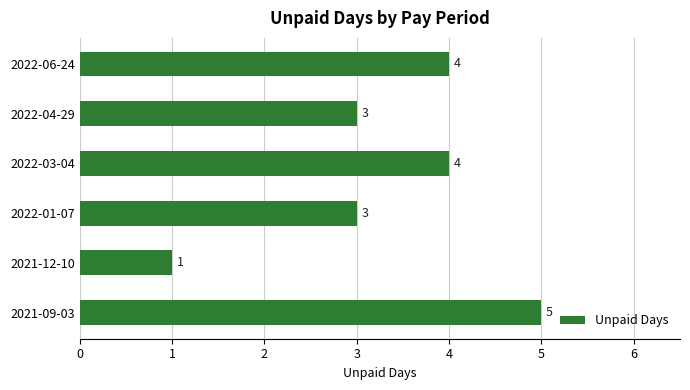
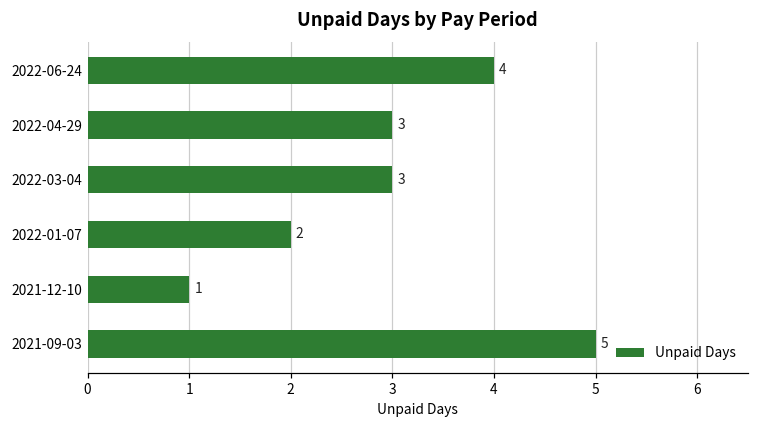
  {
    "2022-06-24": 4,
    "2022-04-29": 3,
-   "2022-03-04": 4,
-   "2022-01-07": 3,
+   "2022-03-04": 3,
+   "2022-01-07": 2,
    "2021-12-10": 1,
    "2021-09-03": 5
  }
